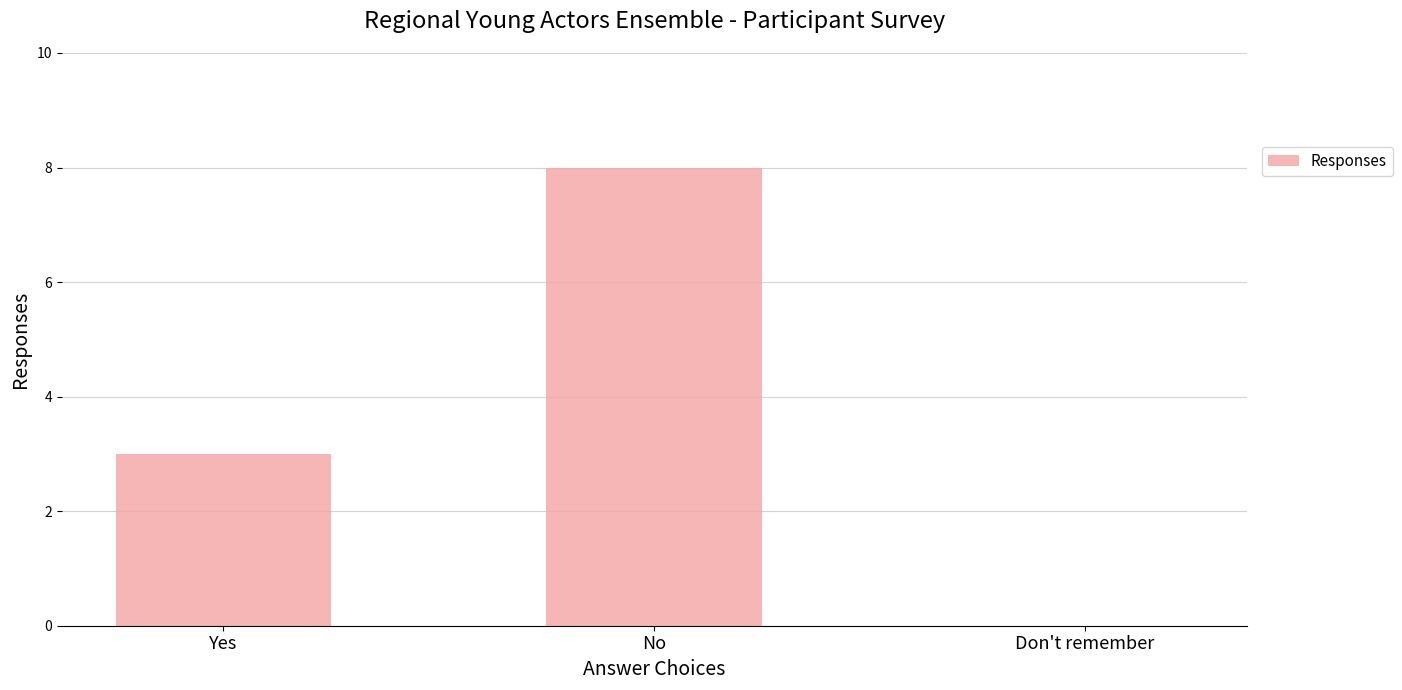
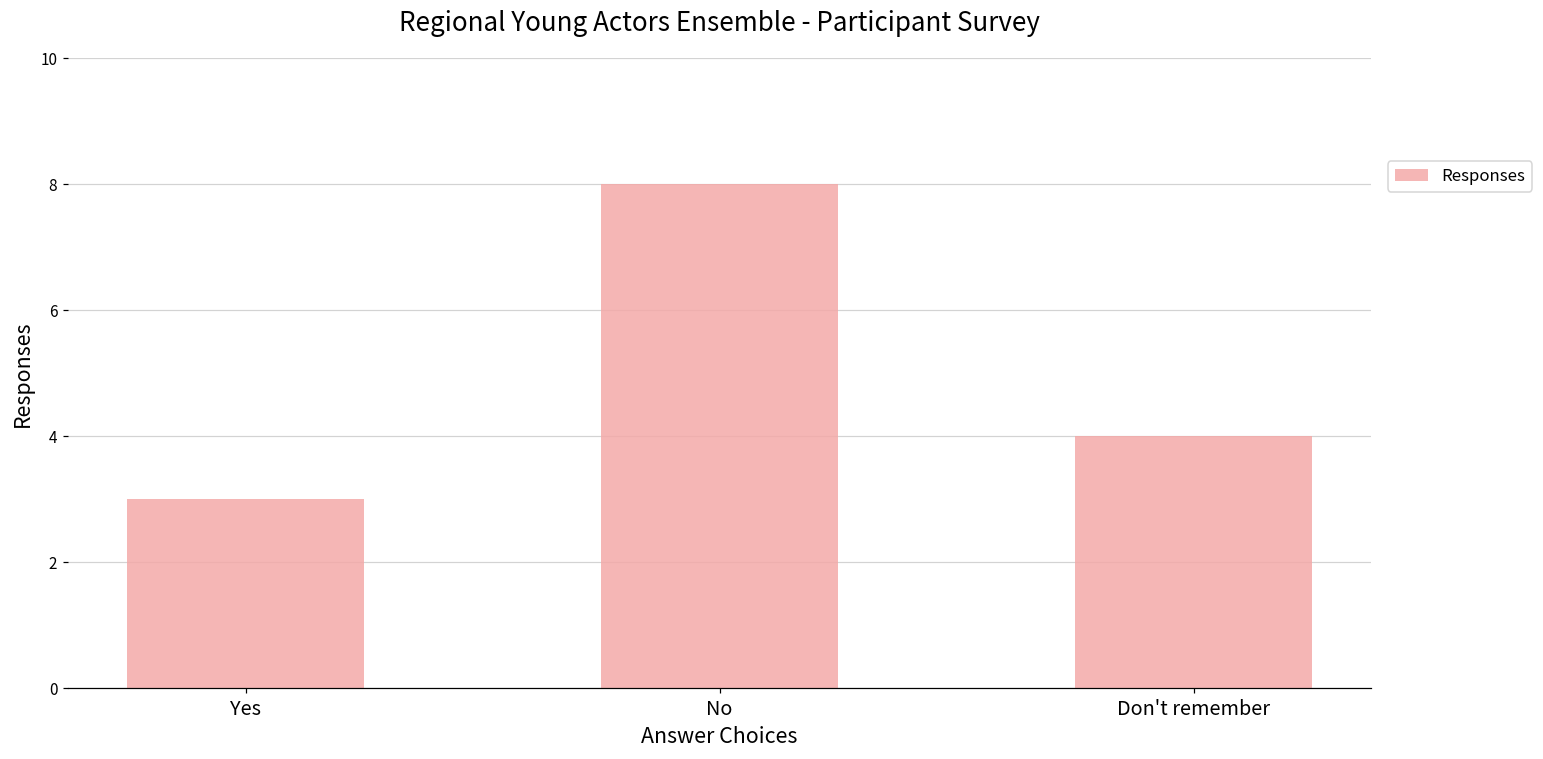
  {
    "Yes": 3,
    "No": 8,
-   "Don't remember": 0
+   "Don't remember": 4
  }
